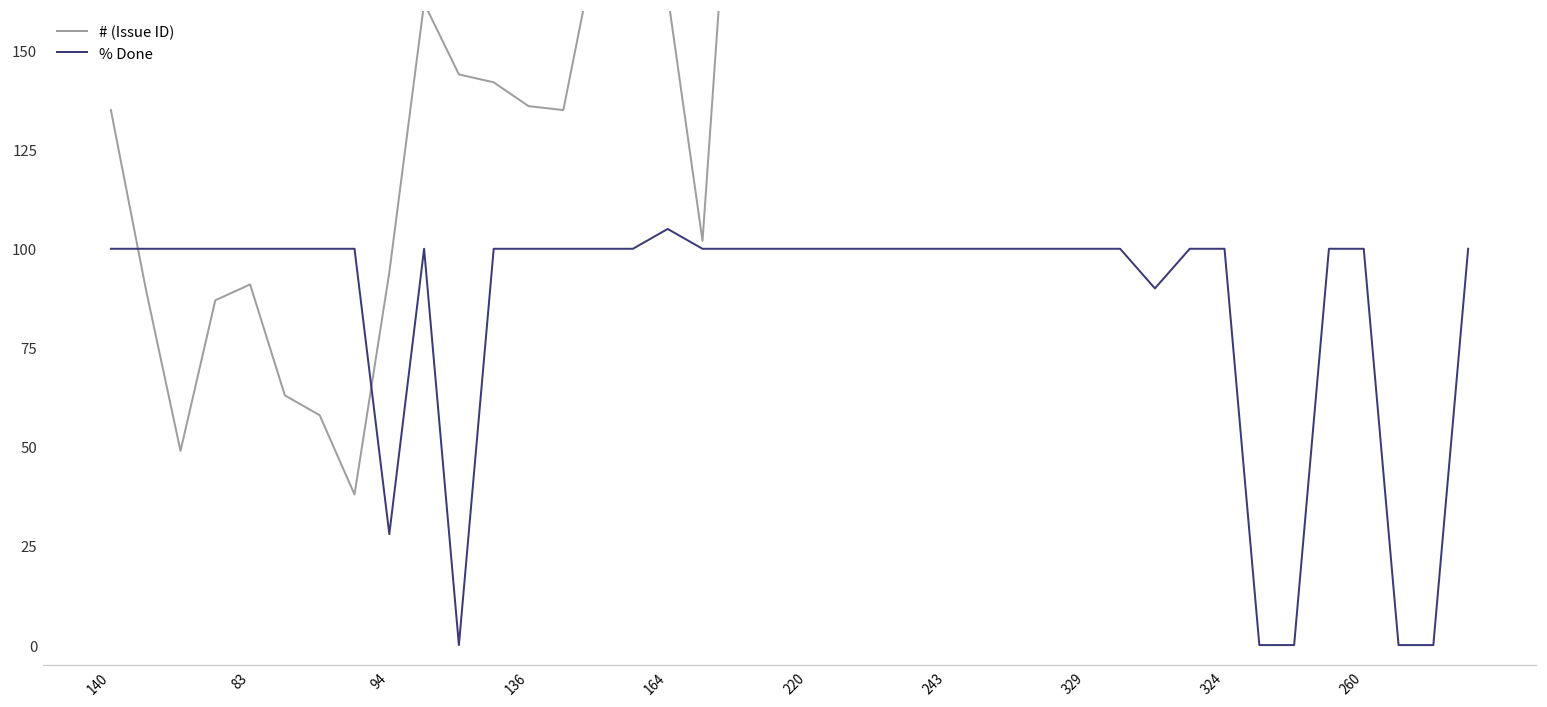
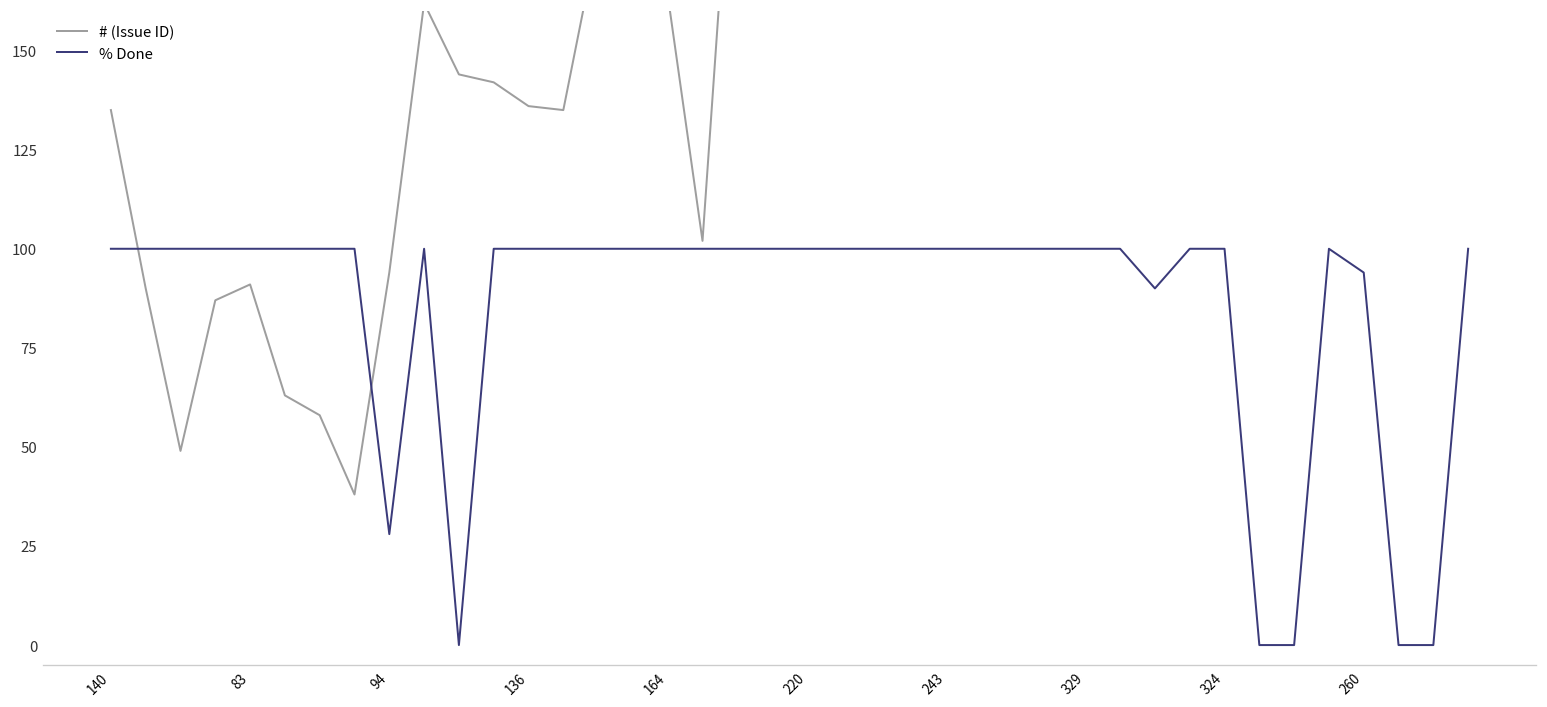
  {
    "# (Issue ID)": {
      "140": 135,
      "83": 91,
      "94": 94,
      "136": 136
    },
    "% Done": {
      "140": 100,
      "83": 100,
      "94": 28,
      "136": 100,
-     "164": 105,
+     "164": 100,
      "220": 100,
      "243": 100,
      "329": 100,
      "324": 100,
-     "260": 100
+     "260": 94
    }
  }
